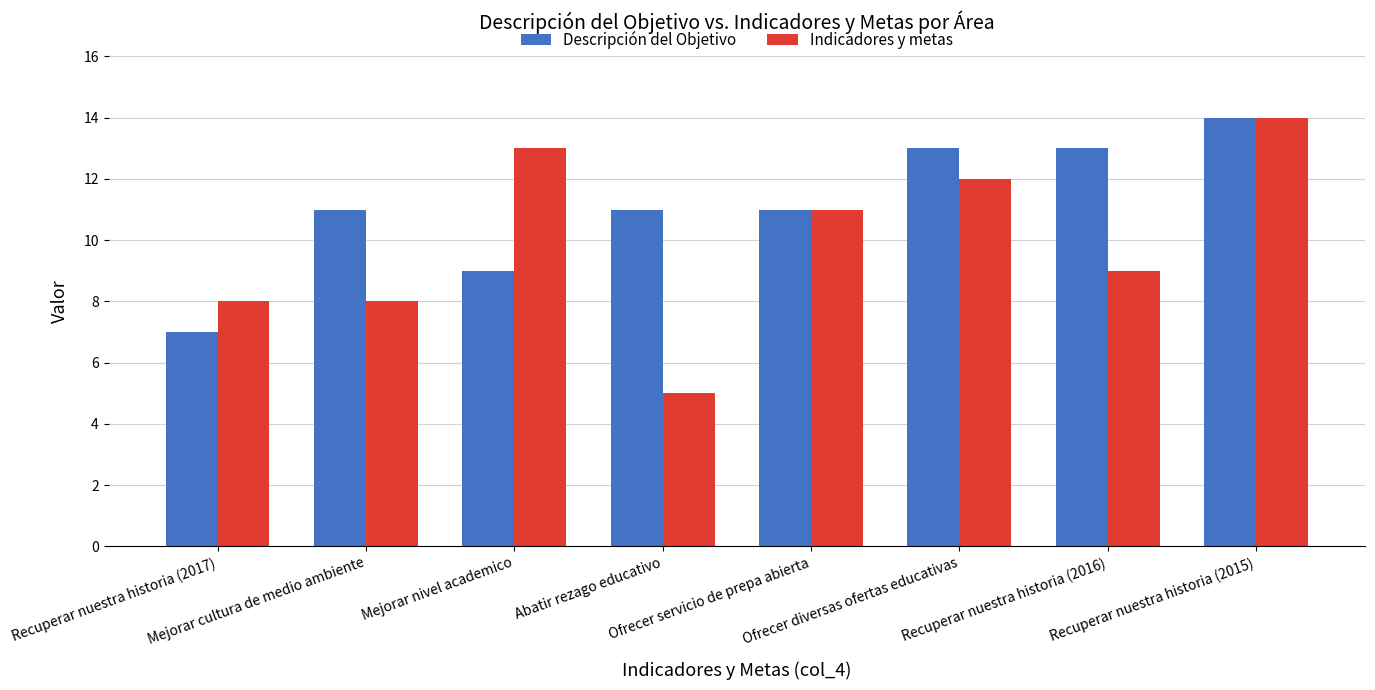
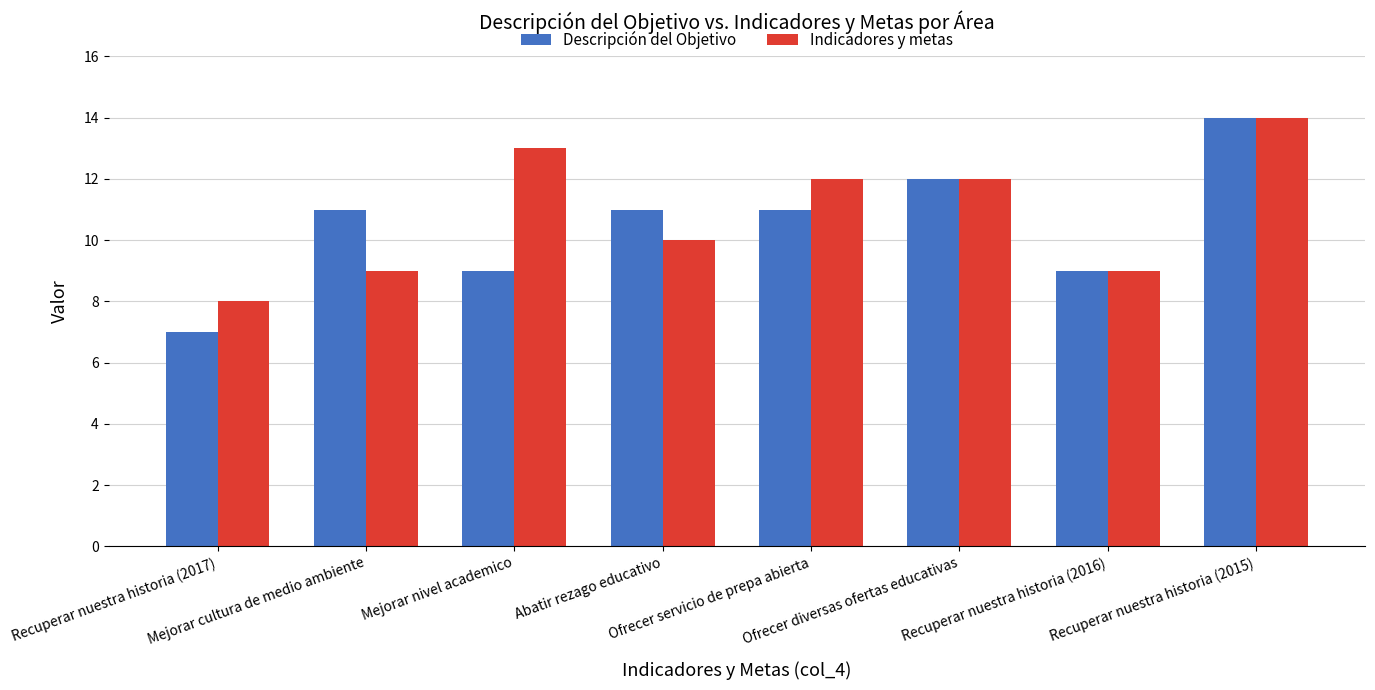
  {
    "Descripción del Objetivo": {
      "Recuperar nuestra historia (2017)": 7,
      "Mejorar cultura de medio ambiente": 11,
      "Mejorar nivel academico": 9,
      "Abatir rezago educativo": 11,
      "Ofrecer servicio de prepa abierta": 11,
-     "Ofrecer diversas ofertas educativas": 13,
-     "Recuperar nuestra historia (2016)": 13,
+     "Ofrecer diversas ofertas educativas": 12,
+     "Recuperar nuestra historia (2016)": 9,
      "Recuperar nuestra historia (2015)": 14
    },
    "Indicadores y metas": {
      "Recuperar nuestra historia (2017)": 8,
-     "Mejorar cultura de medio ambiente": 8,
+     "Mejorar cultura de medio ambiente": 9,
      "Mejorar nivel academico": 13,
-     "Abatir rezago educativo": 5,
-     "Ofrecer servicio de prepa abierta": 11,
+     "Abatir rezago educativo": 10,
+     "Ofrecer servicio de prepa abierta": 12,
      "Ofrecer diversas ofertas educativas": 12,
      "Recuperar nuestra historia (2016)": 9,
      "Recuperar nuestra historia (2015)": 14
    }
  }
